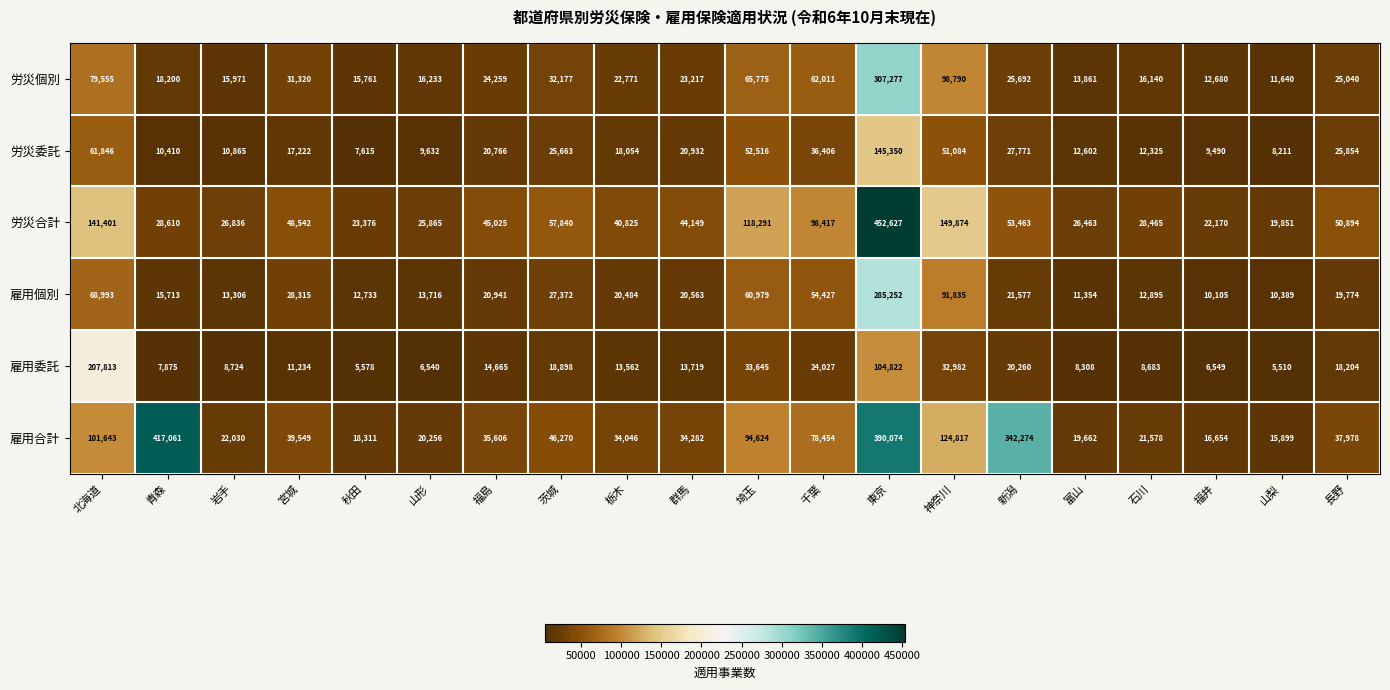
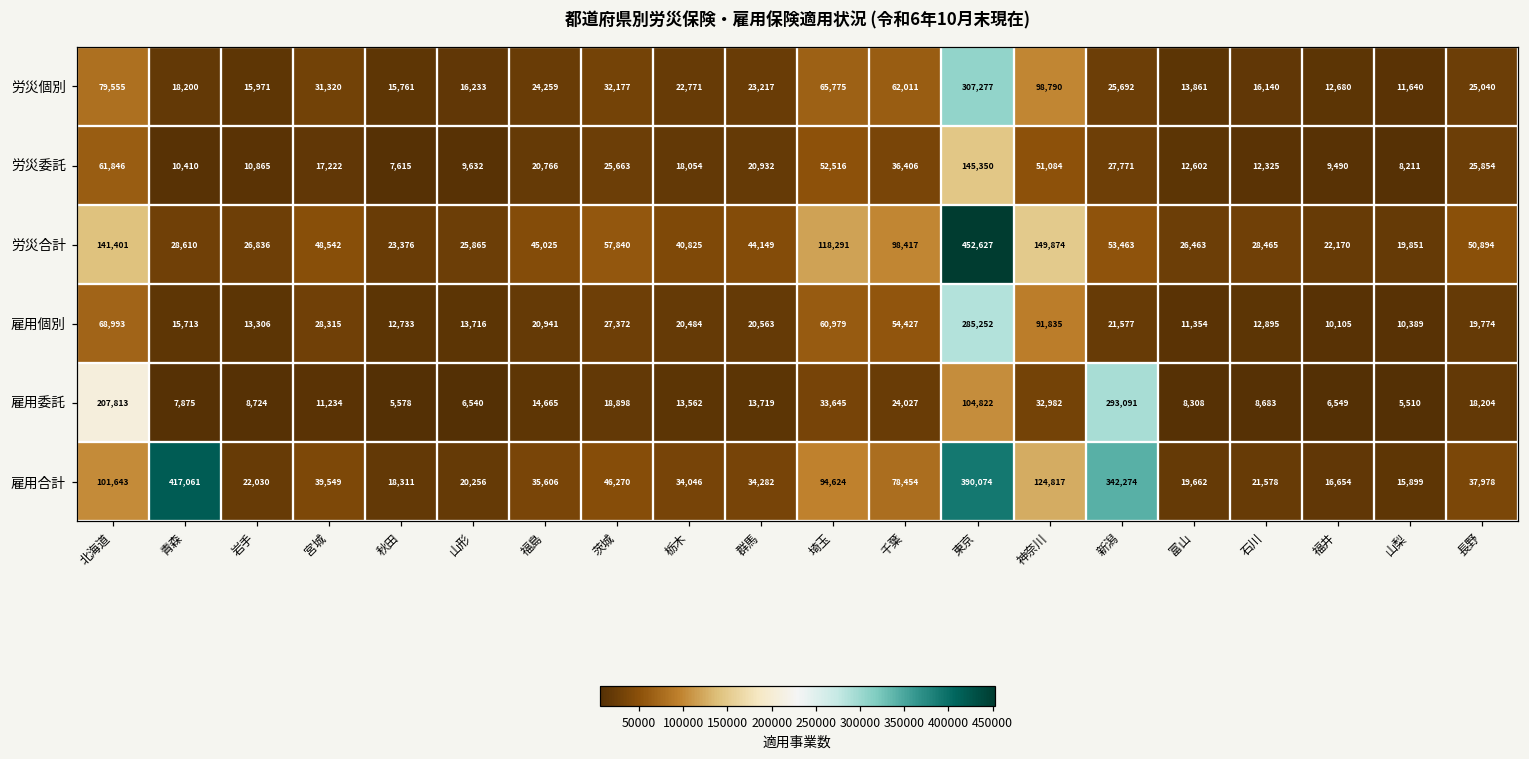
  {
    "労災個別": {
      "北海道": "79,555",
      "青森": "18,200",
      "岩手": "15,971",
      "宮城": "31,320",
      "秋田": "15,761",
      "山形": "16,233",
      "福島": "24,259",
      "茨城": "32,177",
      "栃木": "22,771",
      "群馬": "23,217",
      "埼玉": "65,775",
      "千葉": "62,011",
      "東京": "307,277",
      "神奈川": "98,790",
      "新潟": "25,692",
      "富山": "13,861",
      "石川": "16,140",
      "福井": "12,680",
      "山梨": "11,640",
      "長野": "25,040"
    },
    "労災委託": {
      "北海道": "61,846",
      "青森": "10,410",
      "岩手": "10,865",
      "宮城": "17,222",
      "秋田": "7,615",
      "山形": "9,632",
      "福島": "20,766",
      "茨城": "25,663",
      "栃木": "18,054",
      "群馬": "20,932",
      "埼玉": "52,516",
      "千葉": "36,406",
      "東京": "145,350",
      "神奈川": "51,084",
      "新潟": "27,771",
      "富山": "12,602",
      "石川": "12,325",
      "福井": "9,490",
      "山梨": "8,211",
      "長野": "25,854"
    },
    "労災合計": {
      "北海道": "141,401",
      "青森": "28,610",
      "岩手": "26,836",
      "宮城": "48,542",
      "秋田": "23,376",
      "山形": "25,865",
      "福島": "45,025",
      "茨城": "57,840",
      "栃木": "40,825",
      "群馬": "44,149",
      "埼玉": "118,291",
      "千葉": "98,417",
      "東京": "452,627",
      "神奈川": "149,874",
      "新潟": "53,463",
      "富山": "26,463",
      "石川": "28,465",
      "福井": "22,170",
      "山梨": "19,851",
      "長野": "50,894"
    },
    "雇用個別": {
      "北海道": "68,993",
      "青森": "15,713",
      "岩手": "13,306",
      "宮城": "28,315",
      "秋田": "12,733",
      "山形": "13,716",
      "福島": "20,941",
      "茨城": "27,372",
      "栃木": "20,484",
      "群馬": "20,563",
      "埼玉": "60,979",
      "千葉": "54,427",
      "東京": "285,252",
      "神奈川": "91,835",
      "新潟": "21,577",
      "富山": "11,354",
      "石川": "12,895",
      "福井": "10,105",
      "山梨": "10,389",
      "長野": "19,774"
    },
    "雇用委託": {
      "北海道": "207,813",
      "青森": "7,875",
      "岩手": "8,724",
      "宮城": "11,234",
      "秋田": "5,578",
      "山形": "6,540",
      "福島": "14,665",
      "茨城": "18,898",
      "栃木": "13,562",
      "群馬": "13,719",
      "埼玉": "33,645",
      "千葉": "24,027",
      "東京": "104,822",
      "神奈川": "32,982",
-     "新潟": "20,260",
+     "新潟": "293,091",
      "富山": "8,308",
      "石川": "8,683",
      "福井": "6,549",
      "山梨": "5,510",
      "長野": "18,204"
    },
    "雇用合計": {
      "北海道": "101,643",
      "青森": "417,061",
      "岩手": "22,030",
      "宮城": "39,549",
      "秋田": "18,311",
      "山形": "20,256",
      "福島": "35,606",
      "茨城": "46,270",
      "栃木": "34,046",
      "群馬": "34,282",
      "埼玉": "94,624",
      "千葉": "78,454",
      "東京": "390,074",
      "神奈川": "124,817",
      "新潟": "342,274",
      "富山": "19,662",
      "石川": "21,578",
      "福井": "16,654",
      "山梨": "15,899",
      "長野": "37,978"
    }
  }
